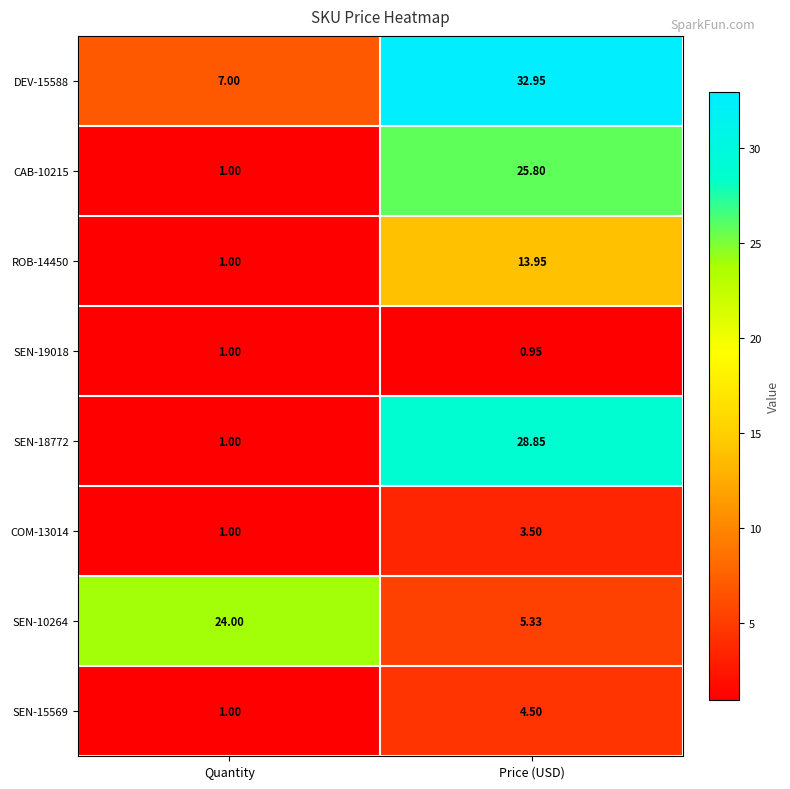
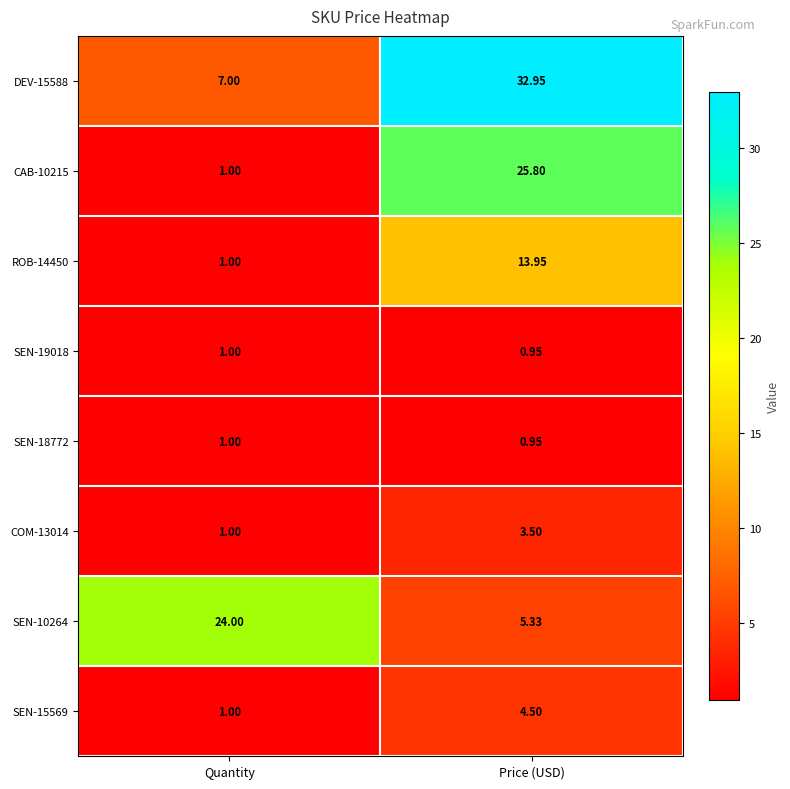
  {
    "DEV-15588": {
      "Quantity": 7.00,
      "Price (USD)": 32.95
    },
    "CAB-10215": {
      "Quantity": 1.00,
      "Price (USD)": 25.80
    },
    "ROB-14450": {
      "Quantity": 1.00,
      "Price (USD)": 13.95
    },
    "SEN-19018": {
      "Quantity": 1.00,
      "Price (USD)": 0.95
    },
    "SEN-18772": {
      "Quantity": 1.00,
-     "Price (USD)": 28.85
+     "Price (USD)": 0.95
    },
    "COM-13014": {
      "Quantity": 1.00,
      "Price (USD)": 3.50
    },
    "SEN-10264": {
      "Quantity": 24.00,
      "Price (USD)": 5.33
    },
    "SEN-15569": {
      "Quantity": 1.00,
      "Price (USD)": 4.50
    }
  }
